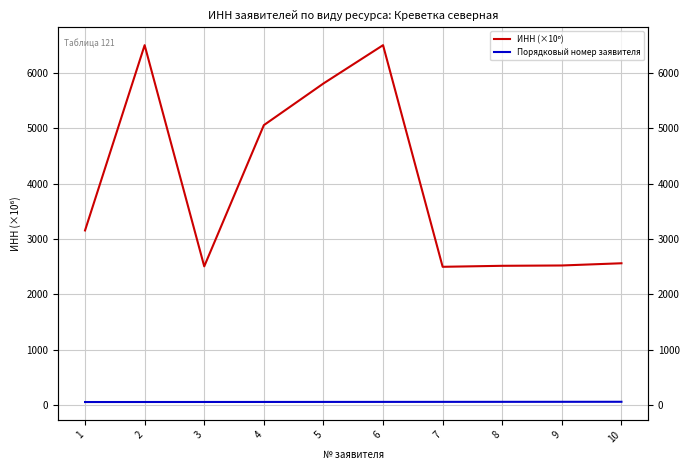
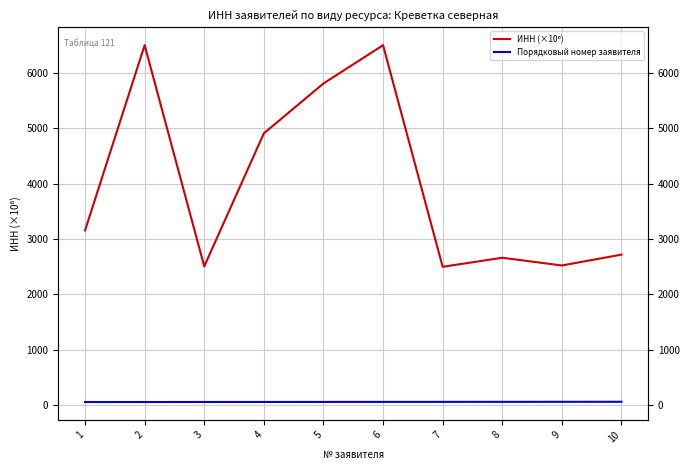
  {
    "ИНН (×10⁶)": {
      "1": 3200,
      "2": 6500,
      "3": 2500,
-     "4": 5100,
+     "4": 4900,
      "5": 5800,
      "6": 6500,
      "7": 2500,
-     "8": 2500,
+     "8": 2700,
      "9": 2500,
-     "10": 2600
+     "10": 2700
    },
    "Порядковый номер заявителя": {
      "1": 100,
      "2": 100,
      "3": 100,
      "4": 100,
      "5": 100,
      "6": 100,
      "7": 100,
      "8": 100,
      "9": 100,
      "10": 100
    }
  }
